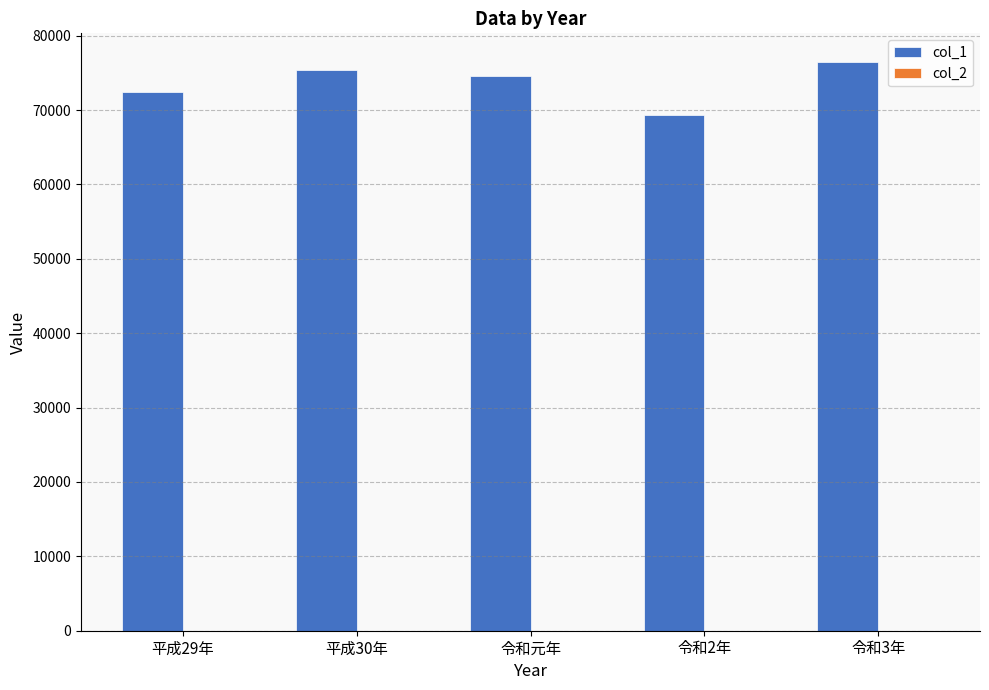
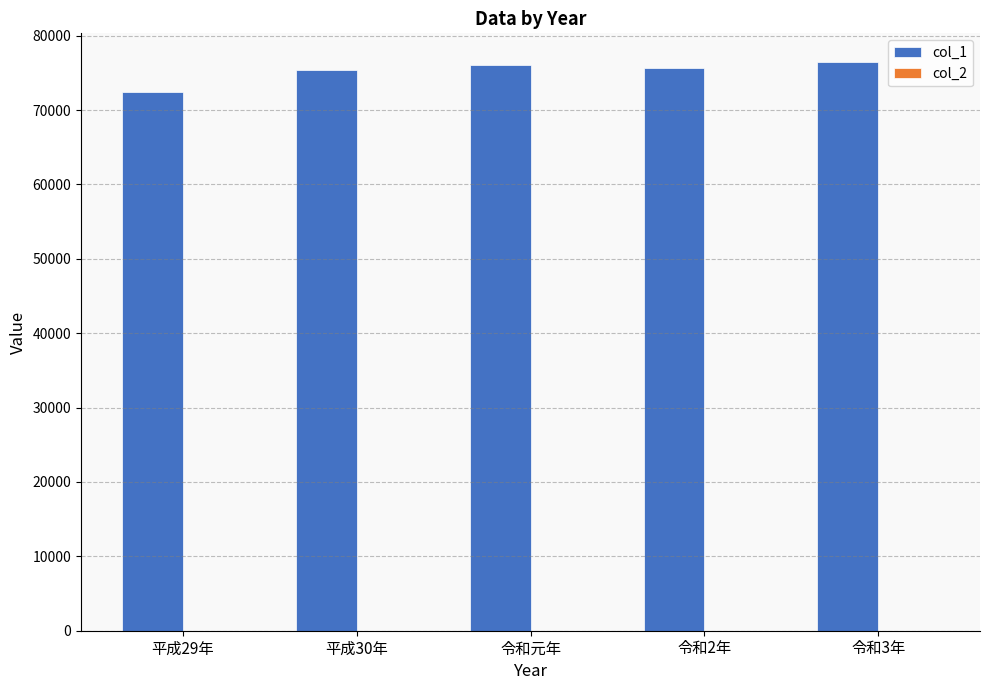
  {
    "col_1": {
      "平成29年": 73000,
      "平成30年": 75000,
-     "令和元年": 75000,
-     "令和2年": 69000,
+     "令和元年": 76000,
+     "令和2年": 76000,
      "令和3年": 77000
    }
  }
